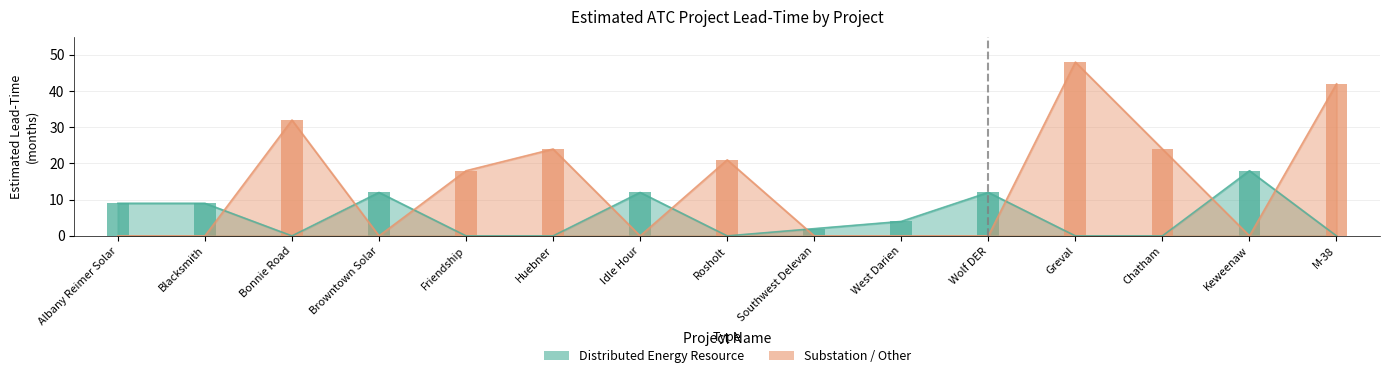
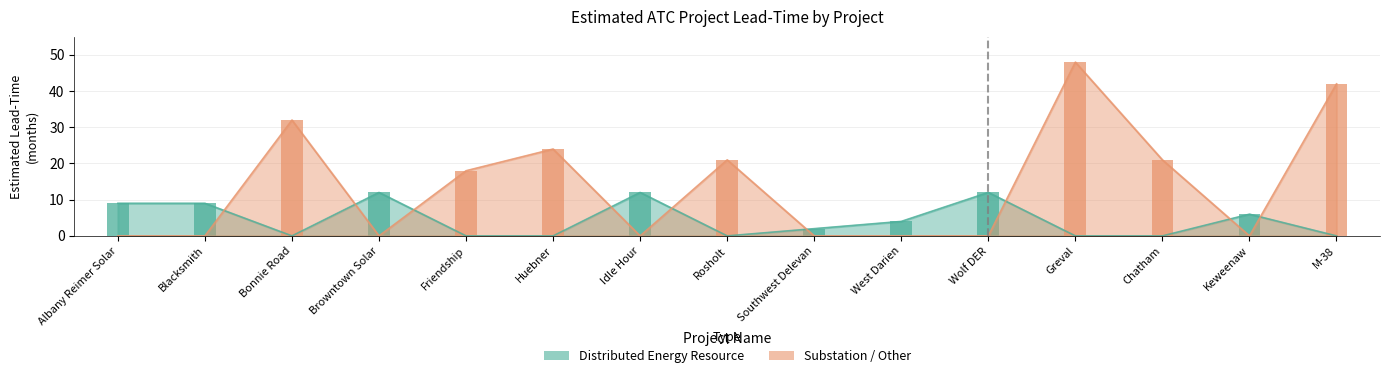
  {
    "Distributed Energy Resource": {
      "Albany Reimer Solar": 9,
      "Blacksmith": 9,
      "Bonnie Road": 0,
      "Browntown Solar": 12,
      "Friendship": 0,
      "Huebner": 0,
      "Idle Hour": 12,
      "Rosholt": 0,
      "Southwest Delevan": 2,
      "West Darien": 4,
      "Wolf DER": 12,
      "Greval": 0,
      "Chatham": 0,
-     "Keweenaw": 18,
+     "Keweenaw": 6,
      "M-38": 0
    },
    "Substation / Other": {
      "Albany Reimer Solar": 0,
      "Blacksmith": 0,
      "Bonnie Road": 32,
      "Browntown Solar": 0,
      "Friendship": 18,
      "Huebner": 24,
      "Idle Hour": 0,
      "Rosholt": 21,
      "Southwest Delevan": 0,
      "West Darien": 0,
      "Wolf DER": 0,
      "Greval": 48,
-     "Chatham": 24,
+     "Chatham": 21,
      "Keweenaw": 0,
      "M-38": 42
    }
  }
